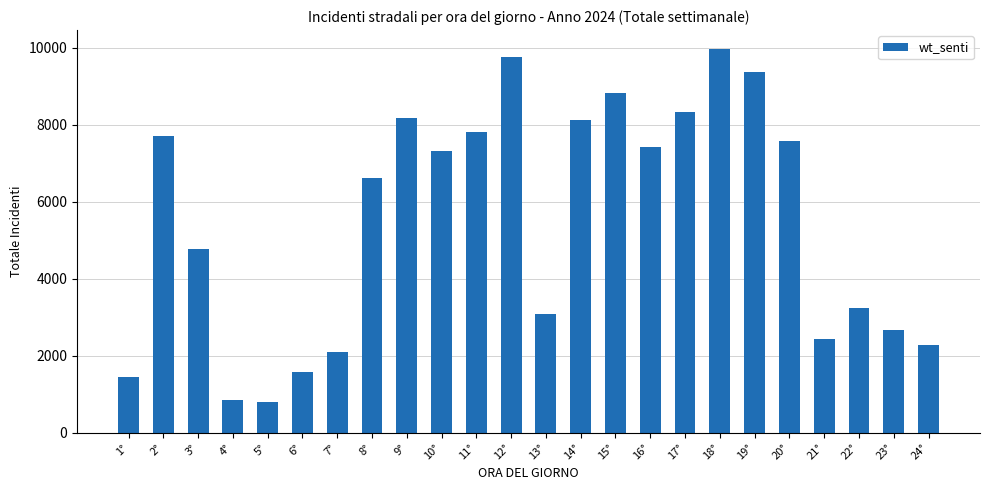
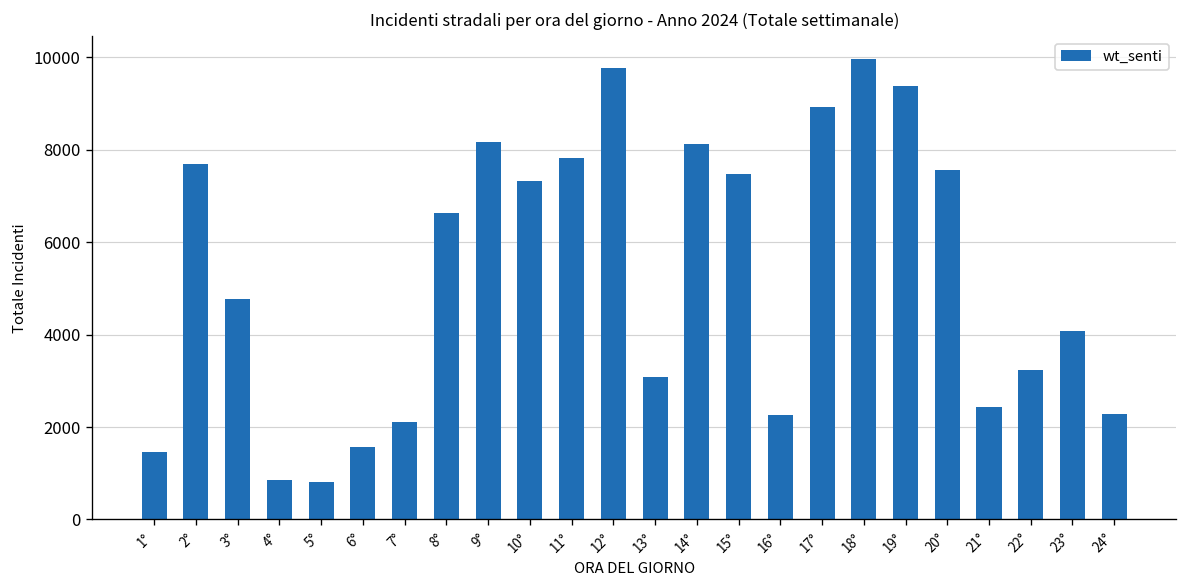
  {
    "1°": 1500,
    "2°": 7700,
    "3°": 4800,
    "4°": 900,
    "5°": 800,
    "6°": 1600,
    "7°": 2100,
    "8°": 6600,
    "9°": 8200,
    "10°": 7300,
    "11°": 7800,
    "12°": 9800,
    "13°": 3100,
    "14°": 8100,
-   "15°": 8800,
-   "16°": 7400,
-   "17°": 8300,
+   "15°": 7500,
+   "16°": 2300,
+   "17°": 8900,
    "18°": 10000,
    "19°": 9400,
    "20°": 7600,
    "21°": 2400,
    "22°": 3200,
-   "23°": 2700,
+   "23°": 4100,
    "24°": 2300
  }
